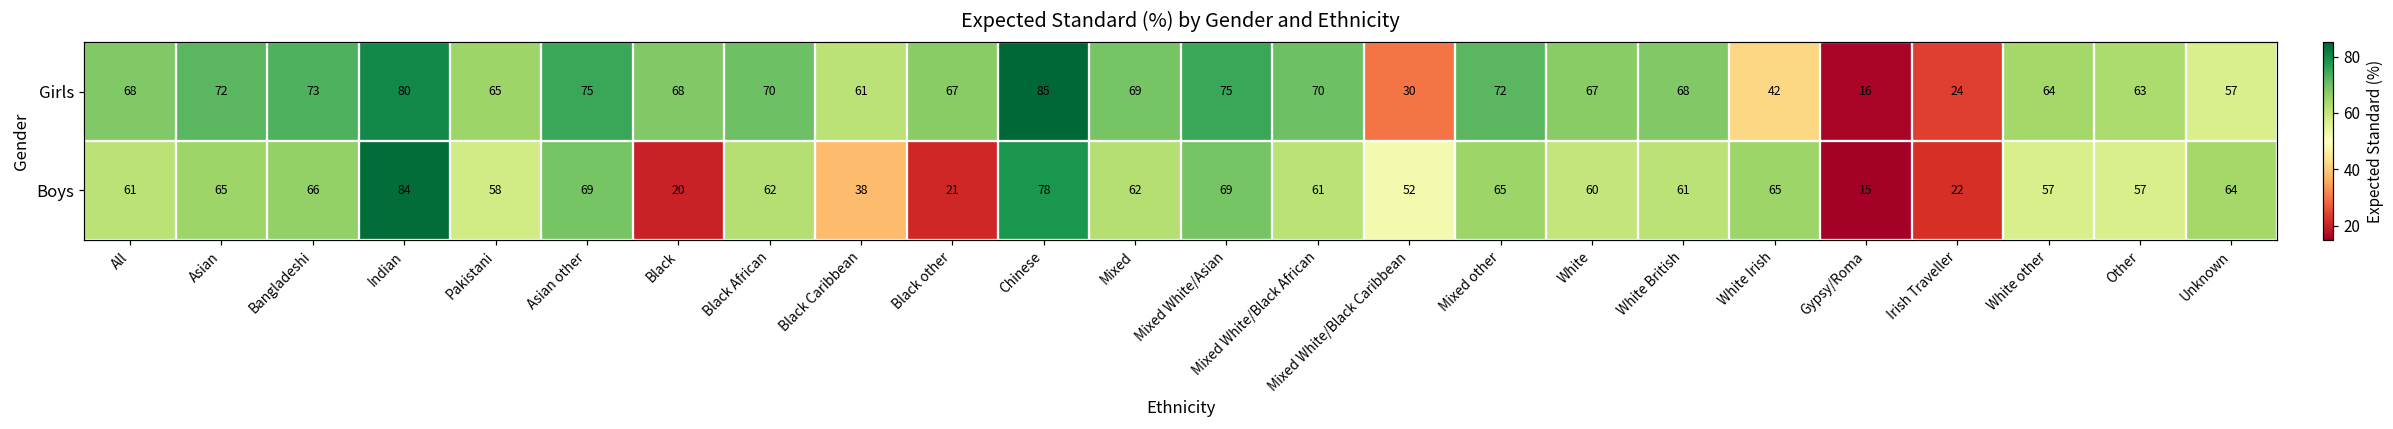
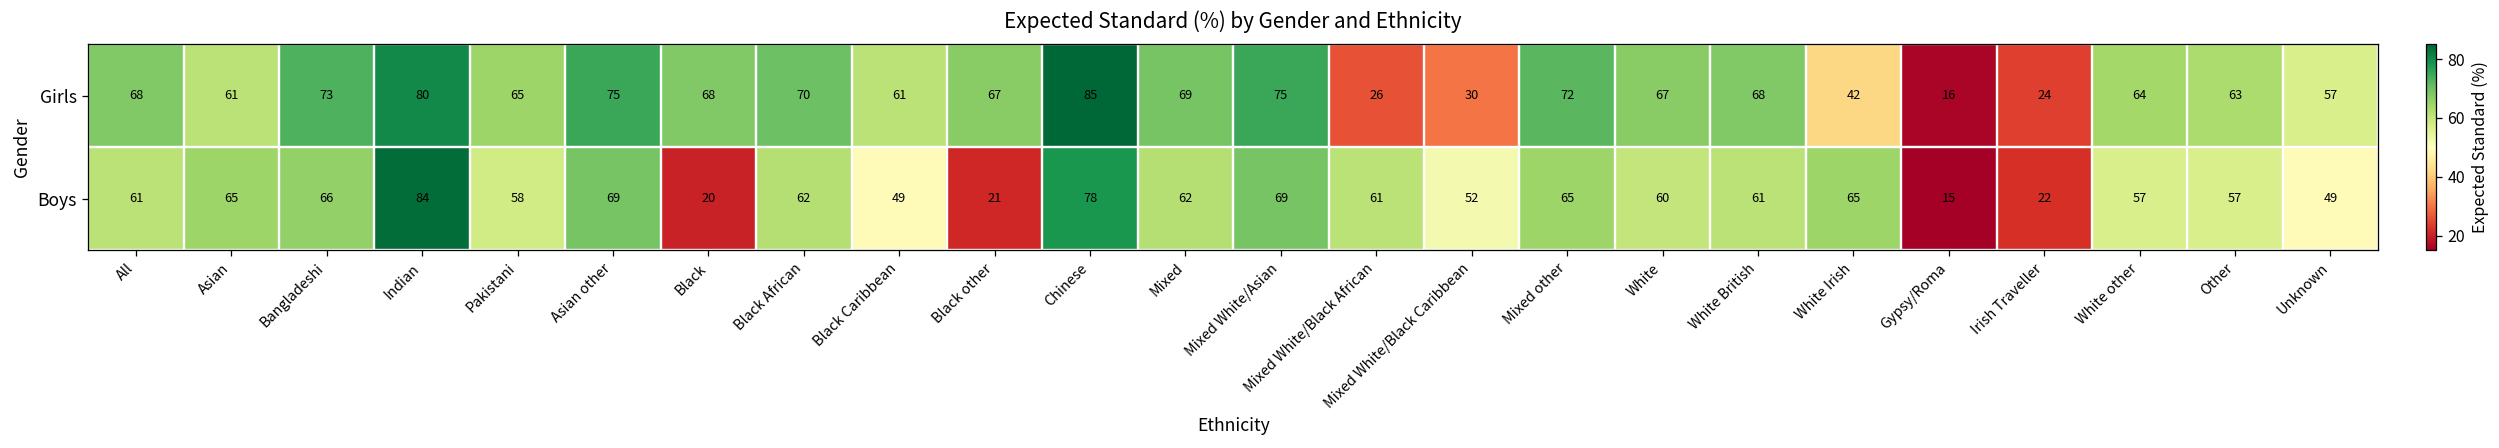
  {
    "Girls": {
      "All": 68,
-     "Asian": 72,
+     "Asian": 61,
      "Bangladeshi": 73,
      "Indian": 80,
      "Pakistani": 65,
      "Asian other": 75,
      "Black": 68,
      "Black African": 70,
      "Black Caribbean": 61,
      "Black other": 67,
      "Chinese": 85,
      "Mixed": 69,
      "Mixed White/Asian": 75,
-     "Mixed White/Black African": 70,
+     "Mixed White/Black African": 26,
      "Mixed White/Black Caribbean": 30,
      "Mixed other": 72,
      "White": 67,
      "White British": 68,
      "White Irish": 42,
      "Gypsy/Roma": 16,
      "Irish Traveller": 24,
      "White other": 64,
      "Other": 63,
      "Unknown": 57
    },
    "Boys": {
      "All": 61,
      "Asian": 65,
      "Bangladeshi": 66,
      "Indian": 84,
      "Pakistani": 58,
      "Asian other": 69,
      "Black": 20,
      "Black African": 62,
-     "Black Caribbean": 38,
+     "Black Caribbean": 49,
      "Black other": 21,
      "Chinese": 78,
      "Mixed": 62,
      "Mixed White/Asian": 69,
      "Mixed White/Black African": 61,
      "Mixed White/Black Caribbean": 52,
      "Mixed other": 65,
      "White": 60,
      "White British": 61,
      "White Irish": 65,
      "Gypsy/Roma": 15,
      "Irish Traveller": 22,
      "White other": 57,
      "Other": 57,
-     "Unknown": 64
+     "Unknown": 49
    }
  }
